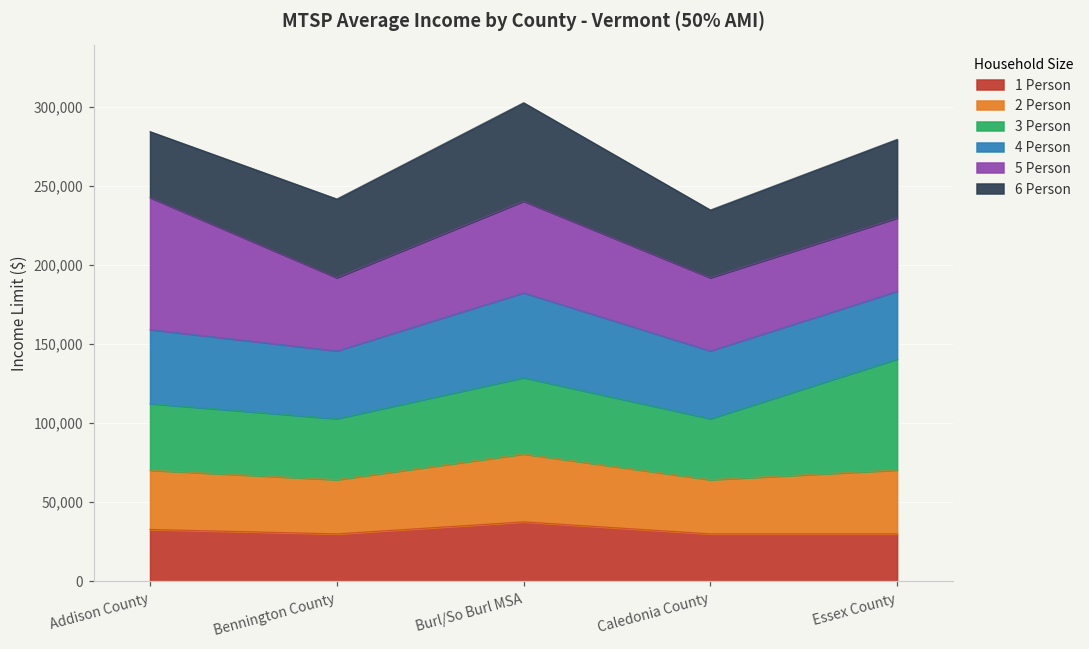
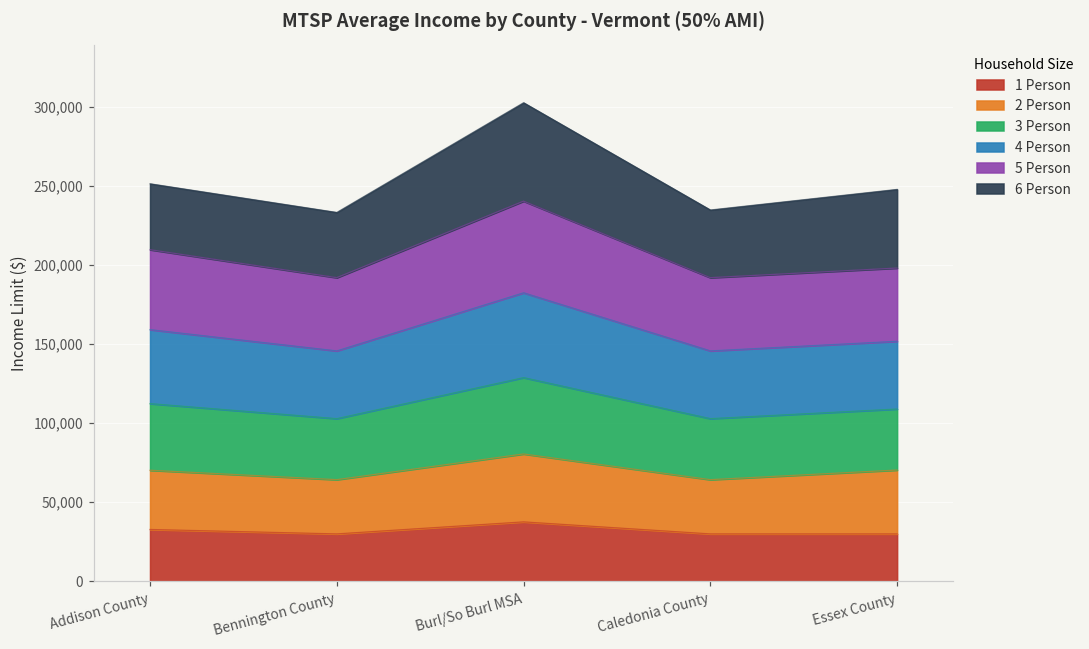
  {
    "1 Person": {
      "Addison County": "33,000",
      "Bennington County": "30,000",
      "Burl/So Burl MSA": "38,000",
      "Caledonia County": "30,000",
      "Essex County": "30,000"
    },
    "2 Person": {
      "Addison County": "37,000",
      "Bennington County": "34,000",
      "Burl/So Burl MSA": "43,000",
      "Caledonia County": "34,000",
      "Essex County": "40,000"
    },
    "3 Person": {
      "Addison County": "42,000",
      "Bennington County": "39,000",
      "Burl/So Burl MSA": "48,000",
      "Caledonia County": "39,000",
-     "Essex County": "70,000"
+     "Essex County": "39,000"
    },
    "4 Person": {
      "Addison County": "47,000",
      "Bennington County": "43,000",
      "Burl/So Burl MSA": "54,000",
      "Caledonia County": "43,000",
      "Essex County": "43,000"
    },
    "5 Person": {
-     "Addison County": "84,000",
+     "Addison County": "51,000",
      "Bennington County": "46,000",
      "Burl/So Burl MSA": "58,000",
      "Caledonia County": "46,000",
      "Essex County": "46,000"
    },
    "6 Person": {
      "Addison County": "42,000",
-     "Bennington County": "50,000",
+     "Bennington County": "41,000",
      "Burl/So Burl MSA": "62,000",
      "Caledonia County": "43,000",
      "Essex County": "50,000"
    }
  }
